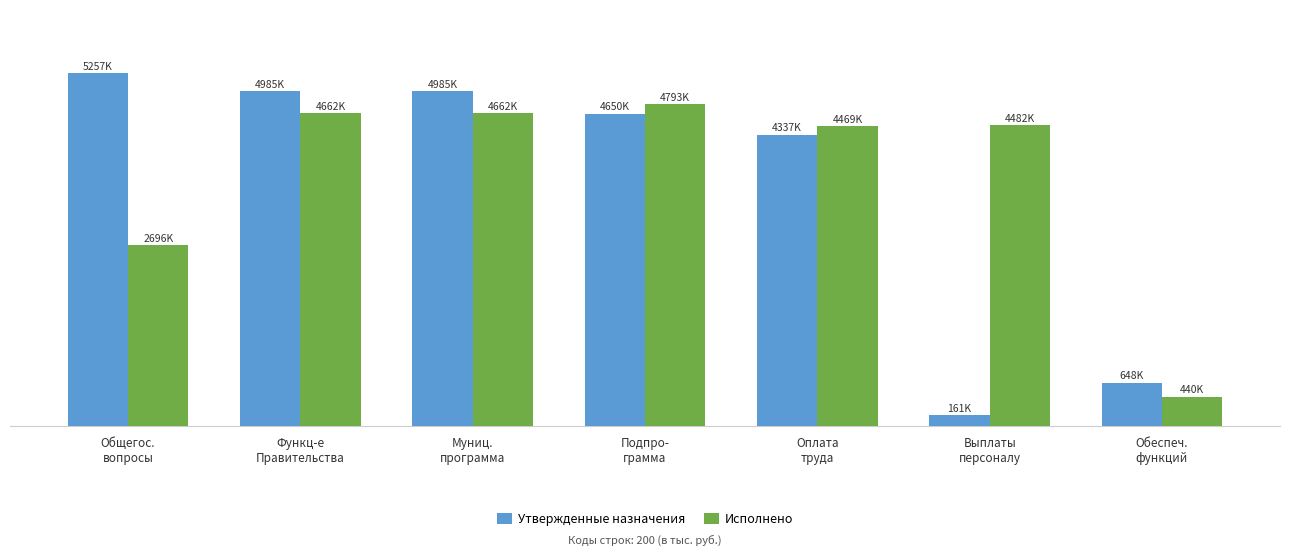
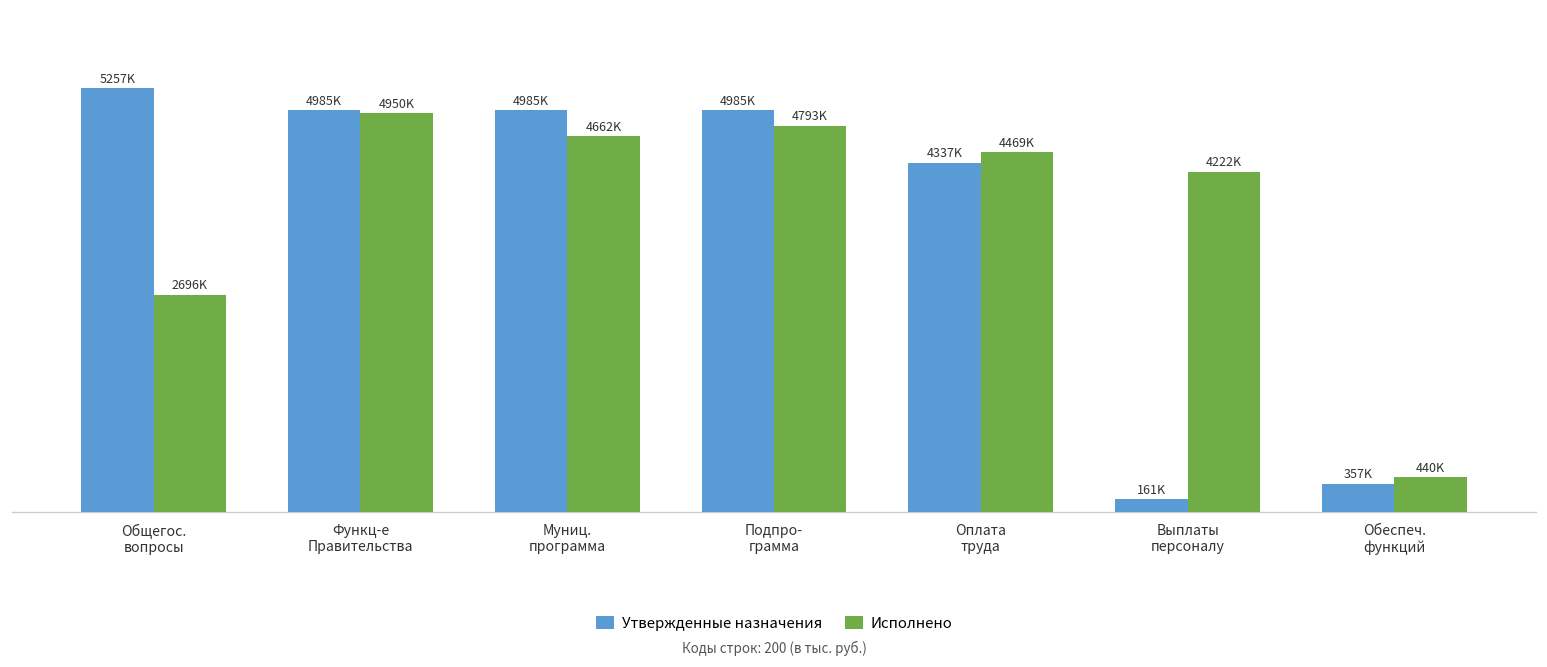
  {
    "Утвержденные назначения": {
      "Общегос. вопросы": "5257K",
      "Функц-е Правительства": "4985K",
      "Муниц. программа": "4985K",
-     "Подпро- грамма": "4650K",
+     "Подпро- грамма": "4985K",
      "Оплата труда": "4337K",
      "Выплаты персоналу": "161K",
-     "Обеспеч. функций": "648K"
+     "Обеспеч. функций": "357K"
    },
    "Исполнено": {
      "Общегос. вопросы": "2696K",
-     "Функц-е Правительства": "4662K",
+     "Функц-е Правительства": "4950K",
      "Муниц. программа": "4662K",
      "Подпро- грамма": "4793K",
      "Оплата труда": "4469K",
-     "Выплаты персоналу": "4482K",
+     "Выплаты персоналу": "4222K",
      "Обеспеч. функций": "440K"
    }
  }
